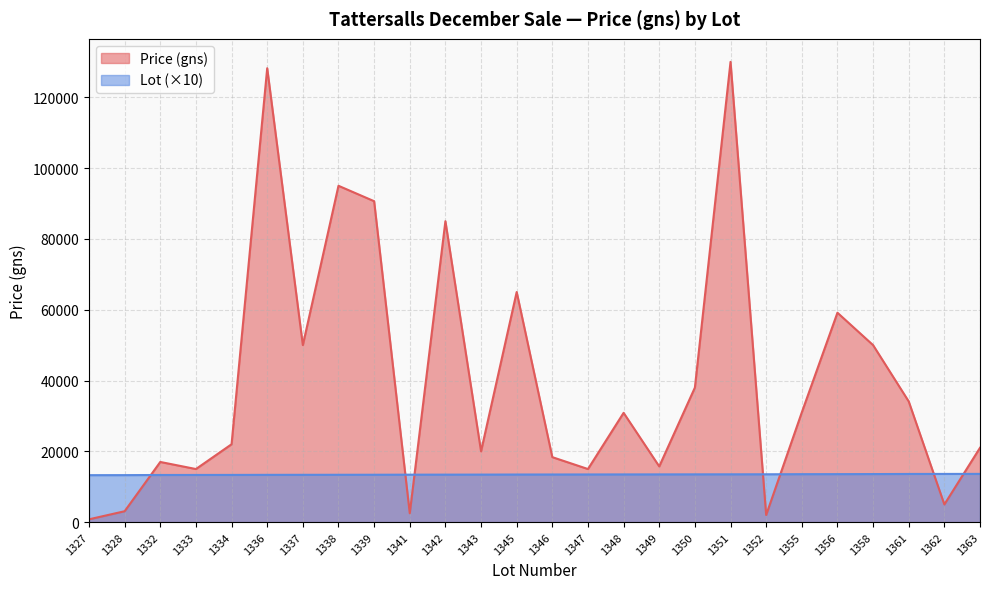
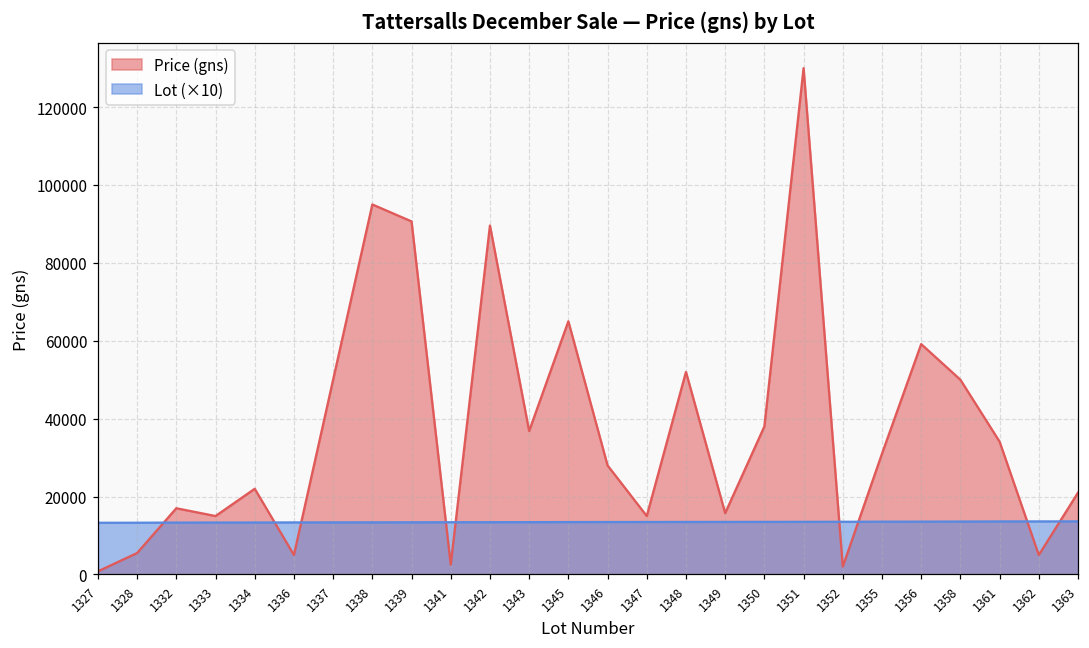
  {
    "Price (gns)": {
      "1327": 1000,
-     "1328": 3000,
+     "1328": 6000,
      "1332": 17000,
      "1333": 15000,
      "1334": 22000,
-     "1336": 128000,
+     "1336": 5000,
      "1337": 50000,
      "1338": 95000,
      "1339": 91000,
      "1341": 3000,
-     "1342": 85000,
-     "1343": 20000,
+     "1342": 90000,
+     "1343": 37000,
      "1345": 65000,
-     "1346": 18000,
+     "1346": 28000,
      "1347": 15000,
-     "1348": 31000,
+     "1348": 52000,
      "1349": 16000,
      "1350": 38000,
      "1351": 130000,
      "1352": 2000,
      "1355": 31000,
      "1356": 59000,
      "1358": 50000,
      "1361": 34000,
      "1362": 5000,
      "1363": 21000
    },
    "Lot (×10)": {
      "1327": 13000,
      "1328": 13000,
      "1332": 13000,
      "1333": 13000,
      "1334": 13000,
      "1336": 13000,
      "1337": 13000,
      "1338": 13000,
      "1339": 13000,
      "1341": 13000,
      "1342": 13000,
      "1343": 13000,
      "1345": 13000,
      "1346": 13000,
      "1347": 13000,
      "1348": 13000,
      "1349": 13000,
      "1350": 14000,
      "1351": 14000,
      "1352": 14000,
      "1355": 14000,
      "1356": 14000,
      "1358": 14000,
      "1361": 14000,
      "1362": 14000,
      "1363": 14000
    }
  }
